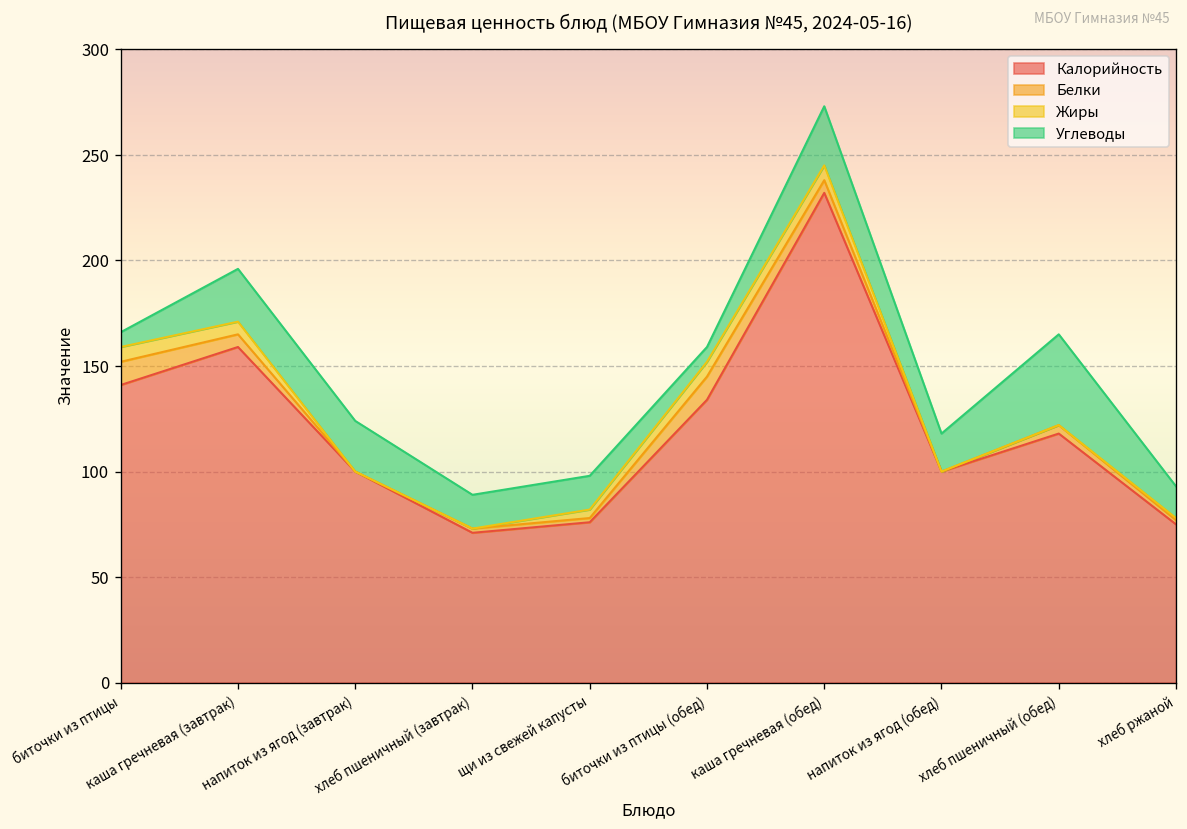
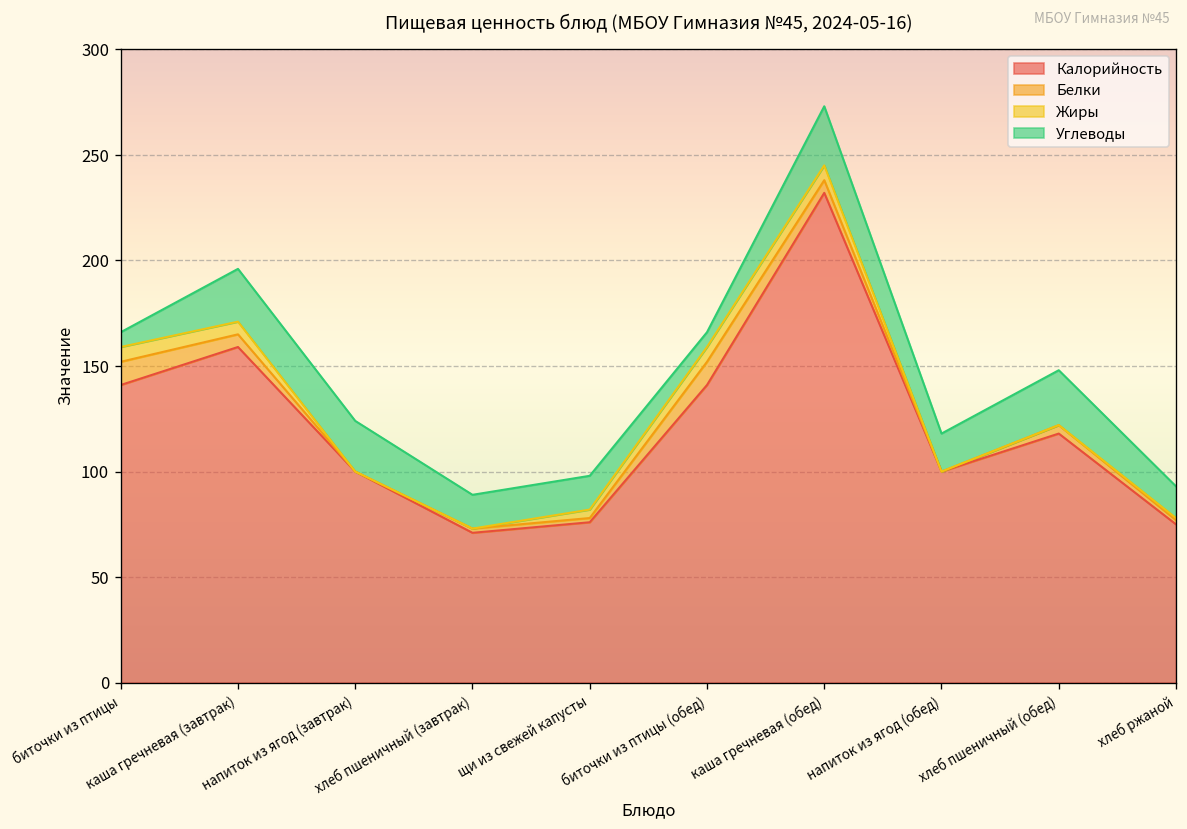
  {
    "Калорийность": {
      "биточки из птицы": 141,
      "каша гречневая (завтрак)": 159,
      "хлеб пшеничный (завтрак)": 71,
      "щи из свежей капусты": 76,
-     "биточки из птицы (обед)": 134,
+     "биточки из птицы (обед)": 141,
      "каша гречневая (обед)": 232,
      "хлеб пшеничный (обед)": 118,
      "хлеб ржаной": 75
    },
    "Углеводы": {
      "биточки из птицы": 7,
      "каша гречневая (завтрак)": 25,
      "напиток из ягод (завтрак)": 24,
      "хлеб пшеничный (завтрак)": 16,
      "щи из свежей капусты": 16,
      "биточки из птицы (обед)": 7,
      "каша гречневая (обед)": 28,
      "напиток из ягод (обед)": 18,
-     "хлеб пшеничный (обед)": 43,
+     "хлеб пшеничный (обед)": 26,
      "хлеб ржаной": 15
    }
  }
